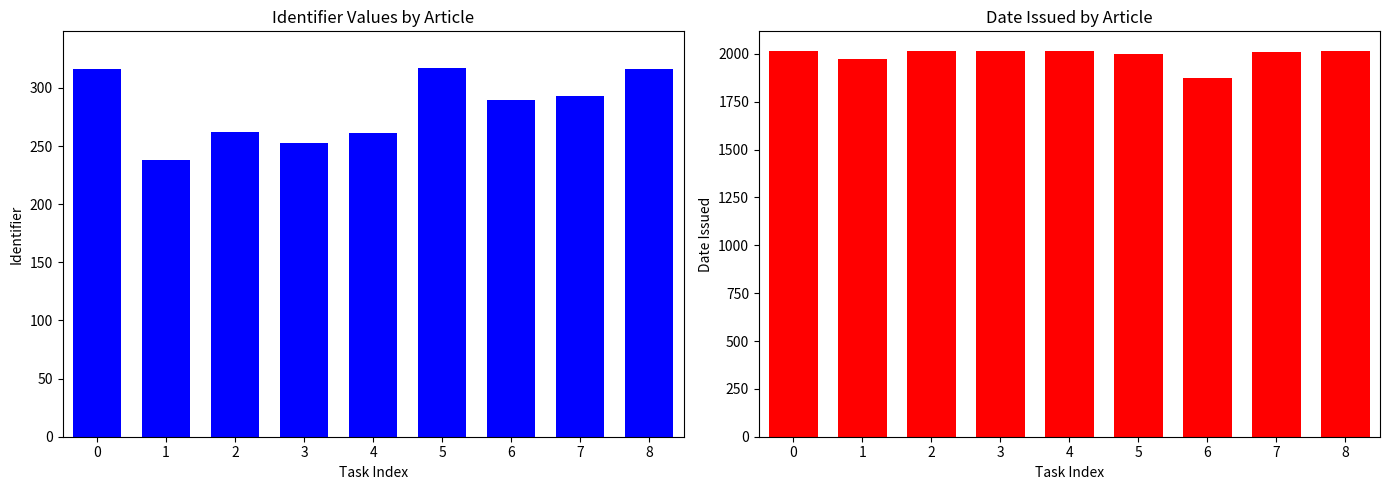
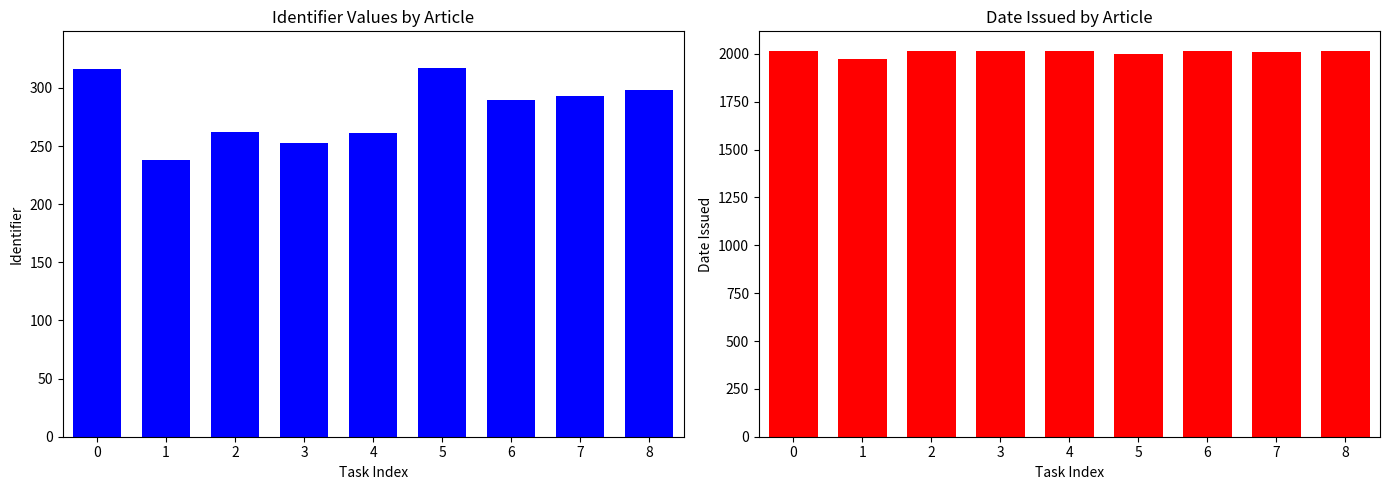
  {
    "Identifier Values by Article": {
      "0": 316,
      "1": 238,
      "2": 262,
      "3": 253,
      "4": 261,
      "5": 317,
      "6": 290,
      "7": 293,
-     "8": 316
+     "8": 298
    },
    "Date Issued by Article": {
      "0": 2010,
      "1": 1980,
      "2": 2010,
      "3": 2020,
      "4": 2020,
      "5": 2000,
-     "6": 1880,
+     "6": 2010,
      "7": 2010,
      "8": 2020
    }
  }
